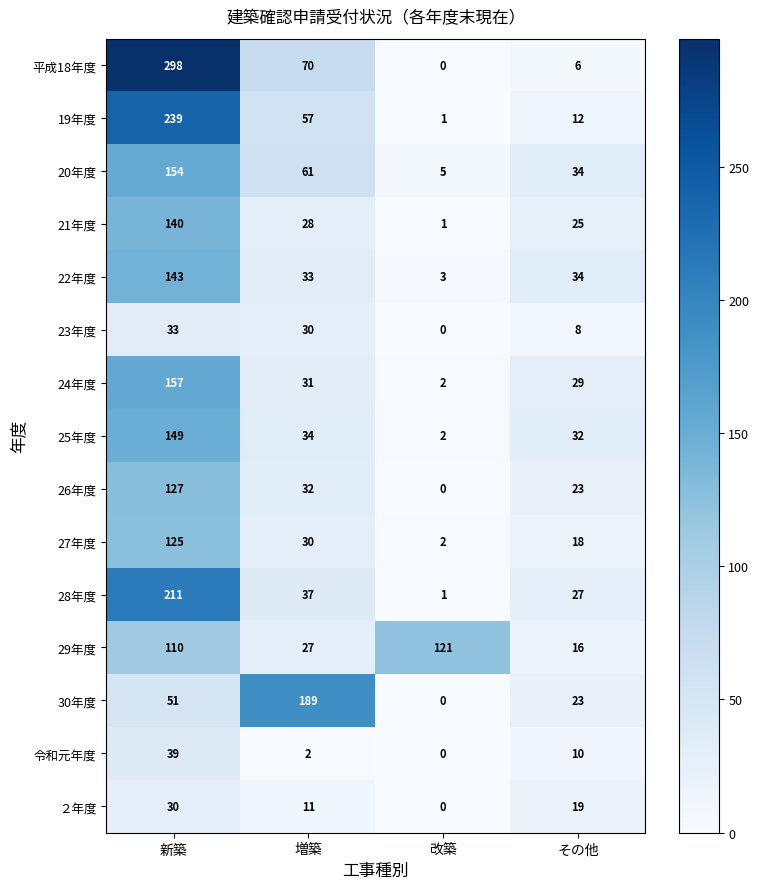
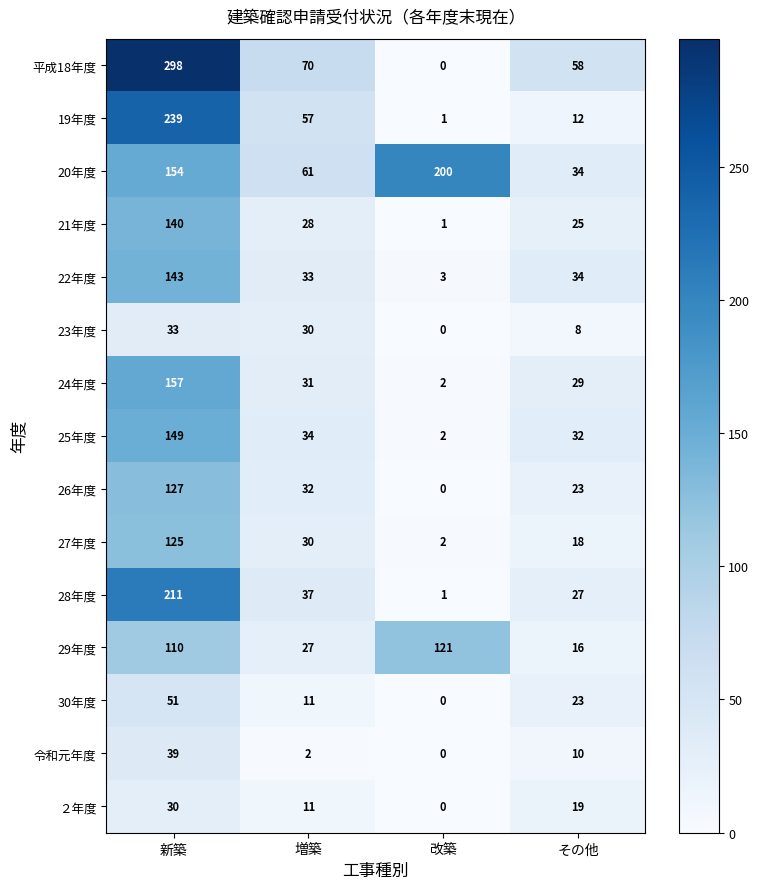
  {
    "平成18年度": {
      "新築": 298,
      "増築": 70,
      "改築": 0,
-     "その他": 6
+     "その他": 58
    },
    "19年度": {
      "新築": 239,
      "増築": 57,
      "改築": 1,
      "その他": 12
    },
    "20年度": {
      "新築": 154,
      "増築": 61,
-     "改築": 5,
+     "改築": 200,
      "その他": 34
    },
    "21年度": {
      "新築": 140,
      "増築": 28,
      "改築": 1,
      "その他": 25
    },
    "22年度": {
      "新築": 143,
      "増築": 33,
      "改築": 3,
      "その他": 34
    },
    "23年度": {
      "新築": 33,
      "増築": 30,
      "改築": 0,
      "その他": 8
    },
    "24年度": {
      "新築": 157,
      "増築": 31,
      "改築": 2,
      "その他": 29
    },
    "25年度": {
      "新築": 149,
      "増築": 34,
      "改築": 2,
      "その他": 32
    },
    "26年度": {
      "新築": 127,
      "増築": 32,
      "改築": 0,
      "その他": 23
    },
    "27年度": {
      "新築": 125,
      "増築": 30,
      "改築": 2,
      "その他": 18
    },
    "28年度": {
      "新築": 211,
      "増築": 37,
      "改築": 1,
      "その他": 27
    },
    "29年度": {
      "新築": 110,
      "増築": 27,
      "改築": 121,
      "その他": 16
    },
    "30年度": {
      "新築": 51,
-     "増築": 189,
+     "増築": 11,
      "改築": 0,
      "その他": 23
    },
    "令和元年度": {
      "新築": 39,
      "増築": 2,
      "改築": 0,
      "その他": 10
    },
    "２年度": {
      "新築": 30,
      "増築": 11,
      "改築": 0,
      "その他": 19
    }
  }
